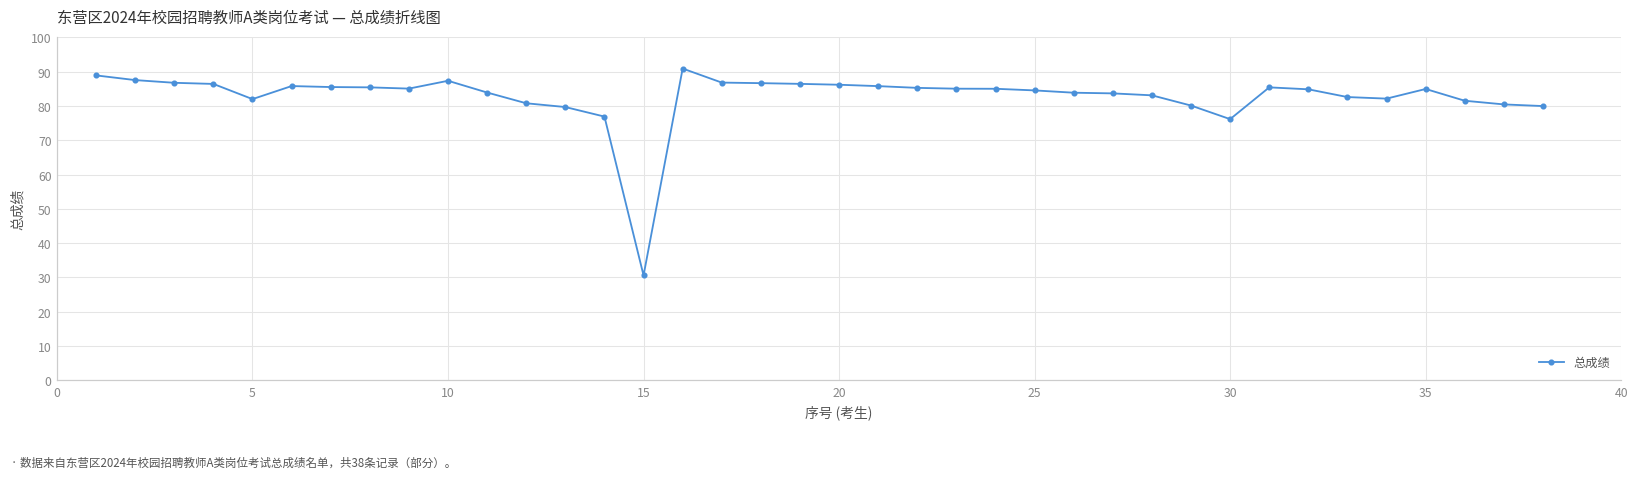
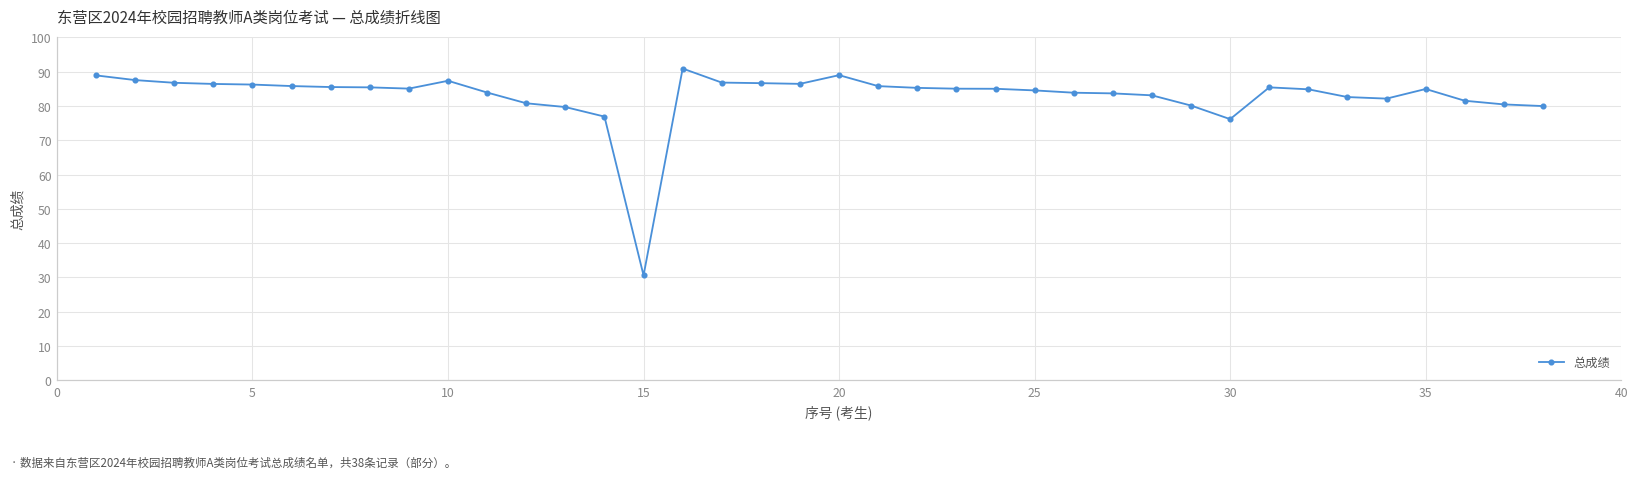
  {
-   "5": 82,
+   "5": 86,
    "10": 87,
    "15": 31,
-   "20": 86,
+   "20": 89,
    "25": 85,
    "30": 76,
    "35": 85
  }
